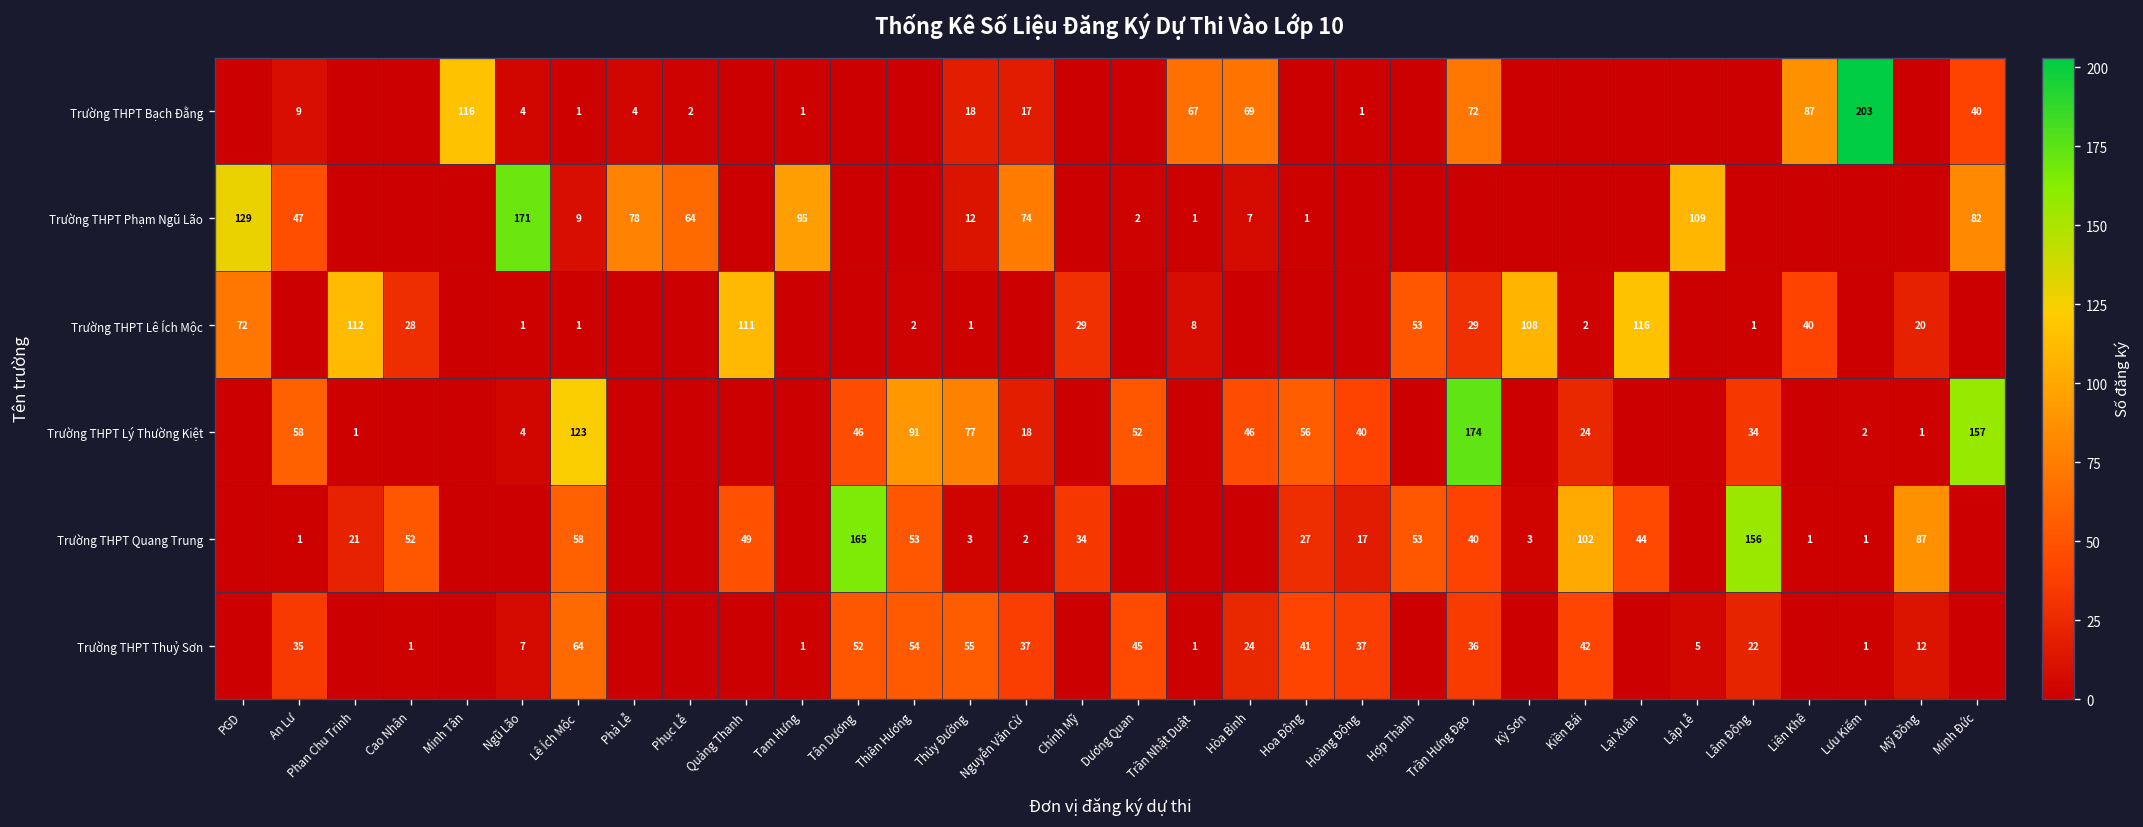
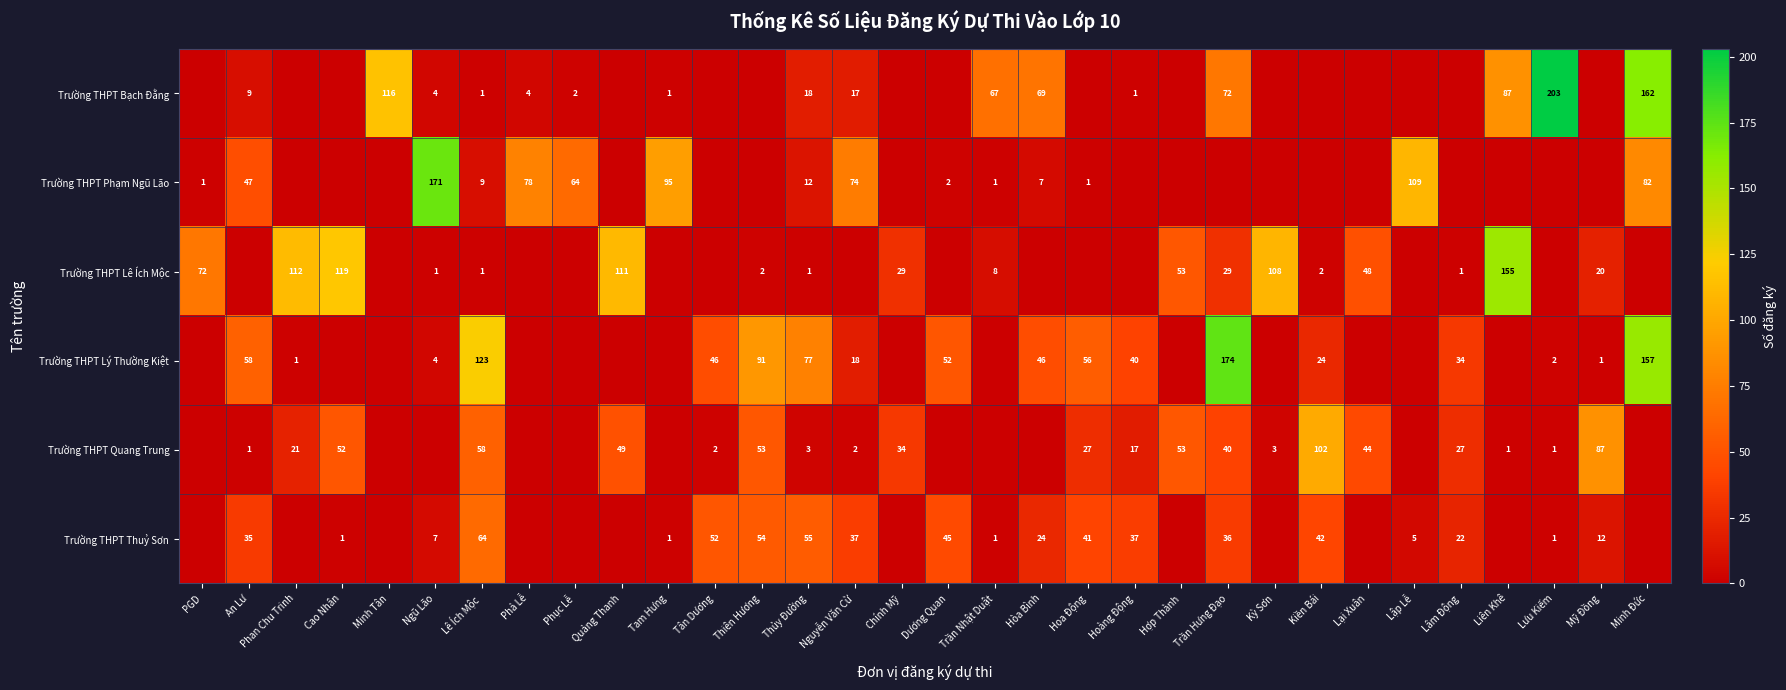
  {
    "Trường THPT Bạch Đằng": {
      "An Lư": 9,
      "Minh Tân": 116,
      "Ngũ Lão": 4,
      "Lê Ích Mộc": 1,
      "Phả Lễ": 4,
      "Phục Lễ": 2,
      "Tam Hưng": 1,
      "Thủy Đường": 18,
      "Nguyễn Văn Cừ": 17,
      "Trần Nhật Duật": 67,
      "Hòa Bình": 69,
      "Hoàng Động": 1,
      "Trần Hưng Đạo": 72,
      "Liên Khê": 87,
      "Lưu Kiếm": 203,
-     "Minh Đức": 40
+     "Minh Đức": 162
    },
    "Trường THPT Phạm Ngũ Lão": {
-     "PGD": 129,
+     "PGD": 1,
      "An Lư": 47,
      "Ngũ Lão": 171,
      "Lê Ích Mộc": 9,
      "Phả Lễ": 78,
      "Phục Lễ": 64,
      "Tam Hưng": 95,
      "Thủy Đường": 12,
      "Nguyễn Văn Cừ": 74,
      "Dương Quan": 2,
      "Trần Nhật Duật": 1,
      "Hòa Bình": 7,
      "Hoa Động": 1,
      "Lập Lễ": 109,
      "Minh Đức": 82
    },
    "Trường THPT Lê Ích Mộc": {
      "PGD": 72,
      "Phan Chu Trinh": 112,
-     "Cao Nhân": 28,
+     "Cao Nhân": 119,
      "Ngũ Lão": 1,
      "Lê Ích Mộc": 1,
      "Quảng Thanh": 111,
      "Thiên Hương": 2,
      "Thủy Đường": 1,
      "Chính Mỹ": 29,
      "Trần Nhật Duật": 8,
      "Hợp Thành": 53,
      "Trần Hưng Đạo": 29,
      "Kỳ Sơn": 108,
      "Kiền Bái": 2,
-     "Lại Xuân": 116,
+     "Lại Xuân": 48,
      "Lâm Động": 1,
-     "Liên Khê": 40,
+     "Liên Khê": 155,
      "Mỹ Đồng": 20
    },
    "Trường THPT Lý Thường Kiệt": {
      "An Lư": 58,
      "Phan Chu Trinh": 1,
      "Ngũ Lão": 4,
      "Lê Ích Mộc": 123,
      "Tân Dương": 46,
      "Thiên Hương": 91,
      "Thủy Đường": 77,
      "Nguyễn Văn Cừ": 18,
      "Dương Quan": 52,
      "Hòa Bình": 46,
      "Hoa Động": 56,
      "Hoàng Động": 40,
      "Trần Hưng Đạo": 174,
      "Kiền Bái": 24,
      "Lâm Động": 34,
      "Lưu Kiếm": 2,
      "Mỹ Đồng": 1,
      "Minh Đức": 157
    },
    "Trường THPT Quang Trung": {
      "An Lư": 1,
      "Phan Chu Trinh": 21,
      "Cao Nhân": 52,
      "Lê Ích Mộc": 58,
      "Quảng Thanh": 49,
-     "Tân Dương": 165,
+     "Tân Dương": 2,
      "Thiên Hương": 53,
      "Thủy Đường": 3,
      "Nguyễn Văn Cừ": 2,
      "Chính Mỹ": 34,
      "Hoa Động": 27,
      "Hoàng Động": 17,
      "Hợp Thành": 53,
      "Trần Hưng Đạo": 40,
      "Kỳ Sơn": 3,
      "Kiền Bái": 102,
      "Lại Xuân": 44,
-     "Lâm Động": 156,
+     "Lâm Động": 27,
      "Liên Khê": 1,
      "Lưu Kiếm": 1,
      "Mỹ Đồng": 87
    },
    "Trường THPT Thuỷ Sơn": {
      "An Lư": 35,
      "Cao Nhân": 1,
      "Ngũ Lão": 7,
      "Lê Ích Mộc": 64,
      "Tam Hưng": 1,
      "Tân Dương": 52,
      "Thiên Hương": 54,
      "Thủy Đường": 55,
      "Nguyễn Văn Cừ": 37,
      "Dương Quan": 45,
      "Trần Nhật Duật": 1,
      "Hòa Bình": 24,
      "Hoa Động": 41,
      "Hoàng Động": 37,
      "Trần Hưng Đạo": 36,
      "Kiền Bái": 42,
      "Lập Lễ": 5,
      "Lâm Động": 22,
      "Lưu Kiếm": 1,
      "Mỹ Đồng": 12
    }
  }
